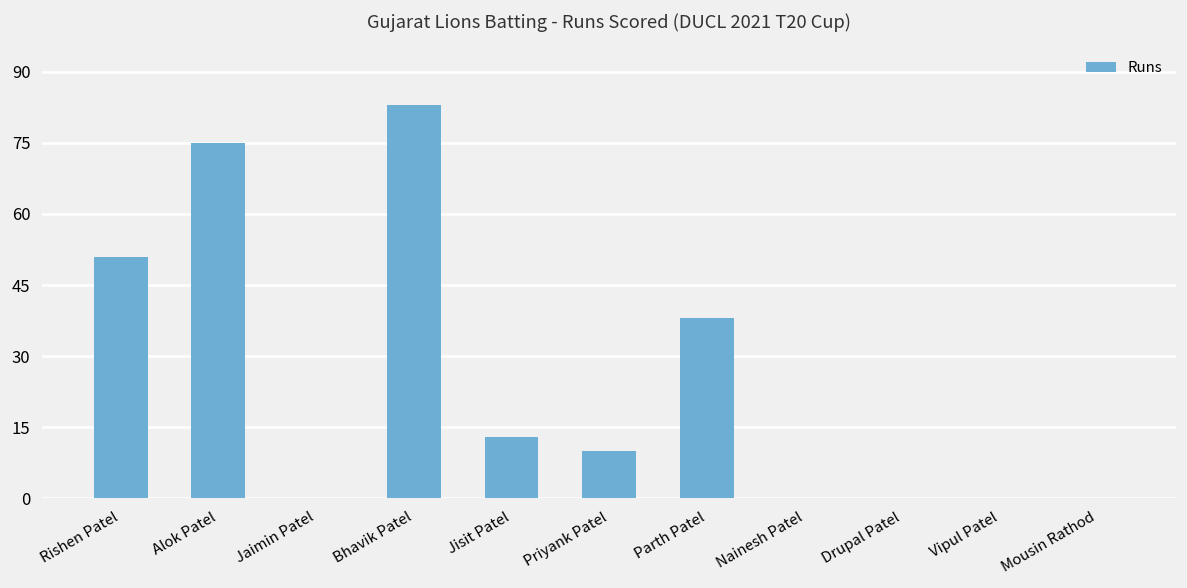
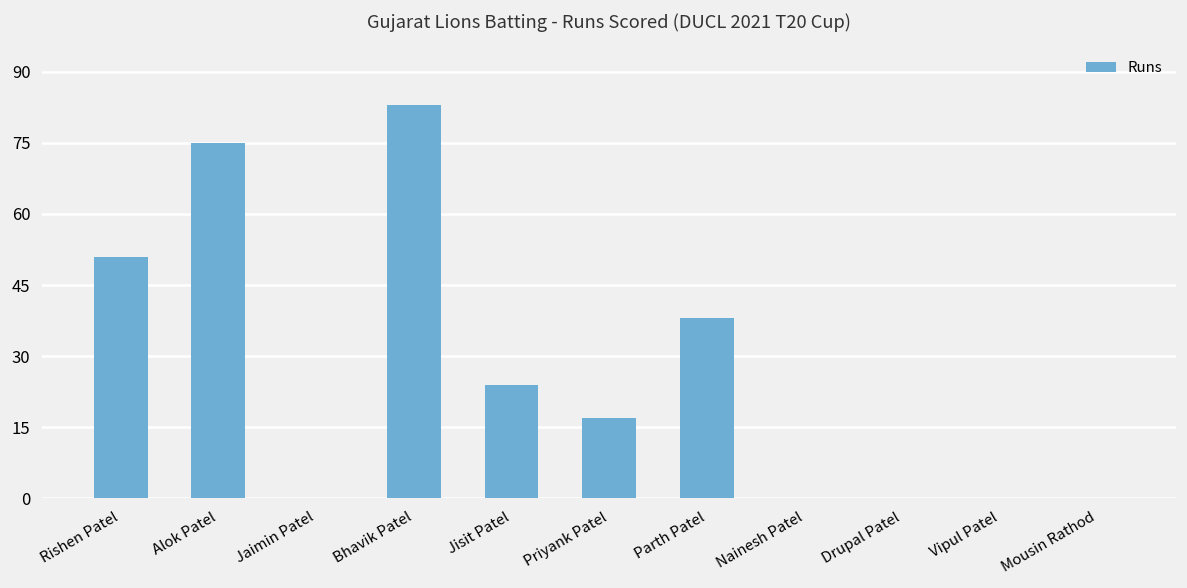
  {
    "Rishen Patel": 51,
    "Alok Patel": 75,
    "Jaimin Patel": 0,
    "Bhavik Patel": 83,
-   "Jisit Patel": 13,
-   "Priyank Patel": 10,
+   "Jisit Patel": 24,
+   "Priyank Patel": 17,
    "Parth Patel": 38,
    "Nainesh Patel": 0,
    "Drupal Patel": 0,
    "Vipul Patel": 0,
    "Mousin Rathod": 0
  }
